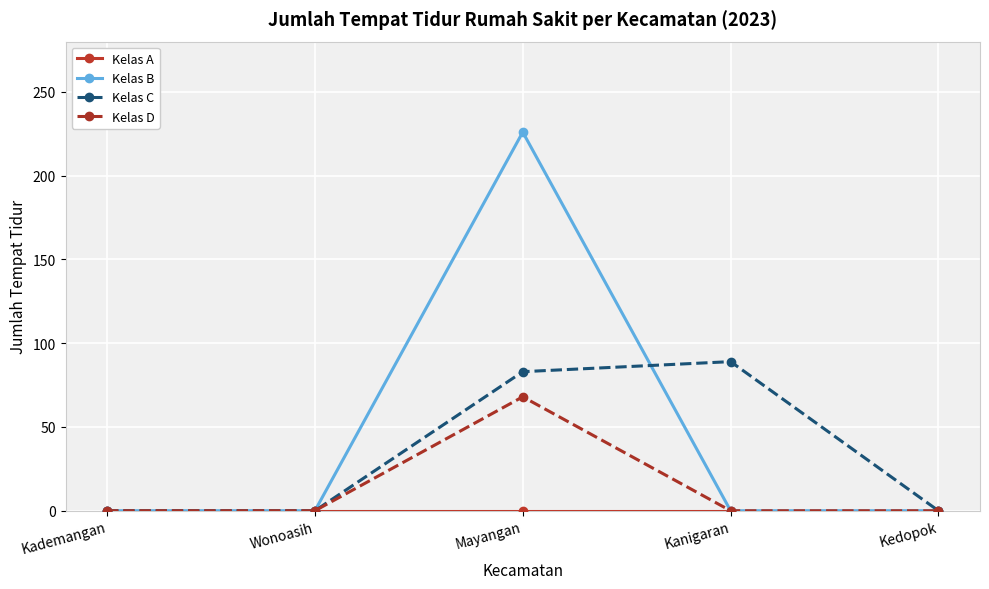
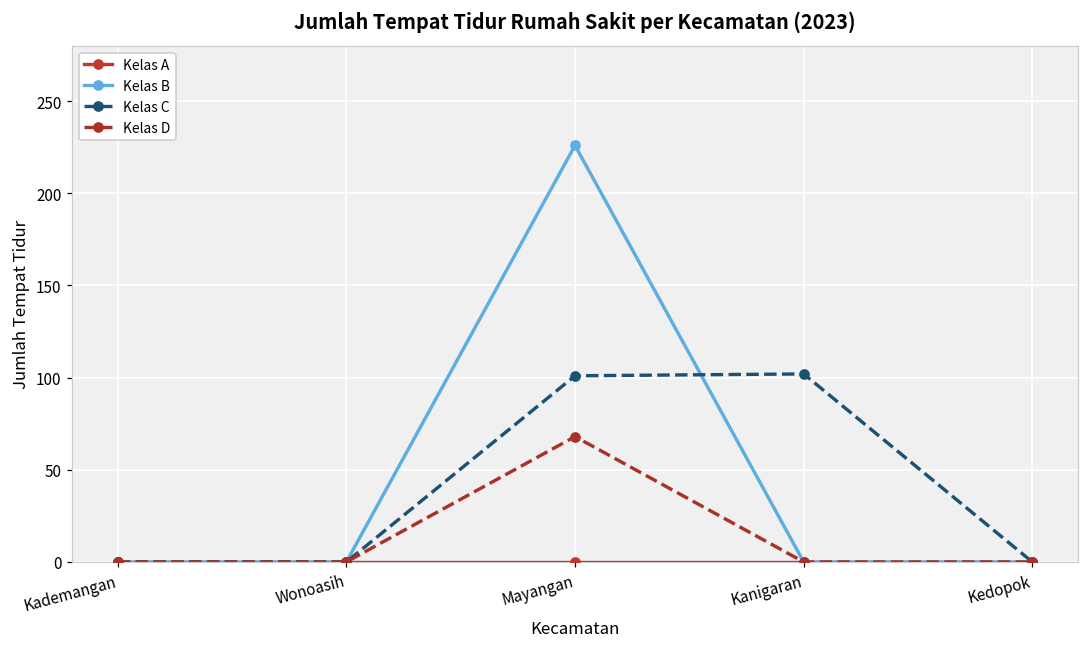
  {
    "Kelas B": {
      "Mayangan": 226
    },
    "Kelas C": {
-     "Mayangan": 83,
-     "Kanigaran": 89
+     "Mayangan": 101,
+     "Kanigaran": 102
    }
  }
